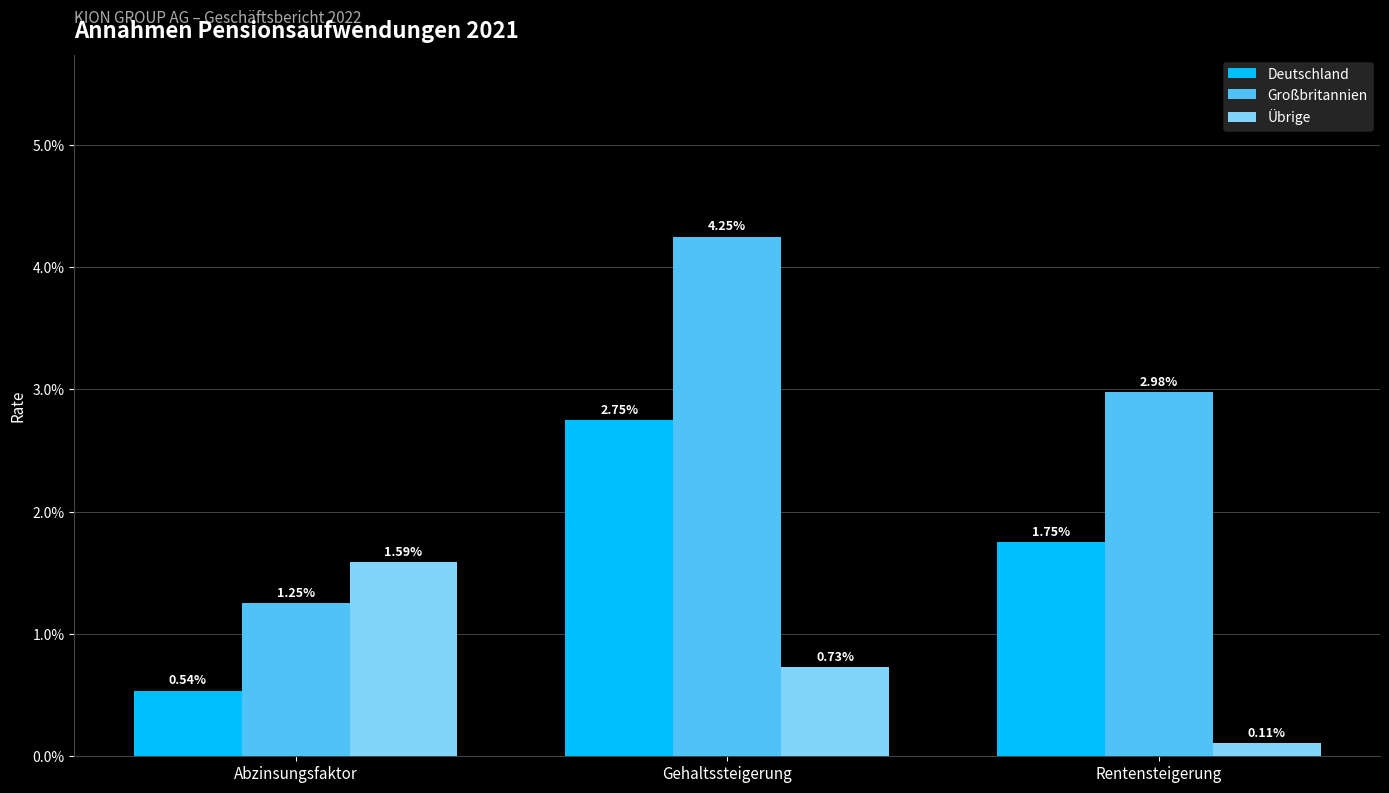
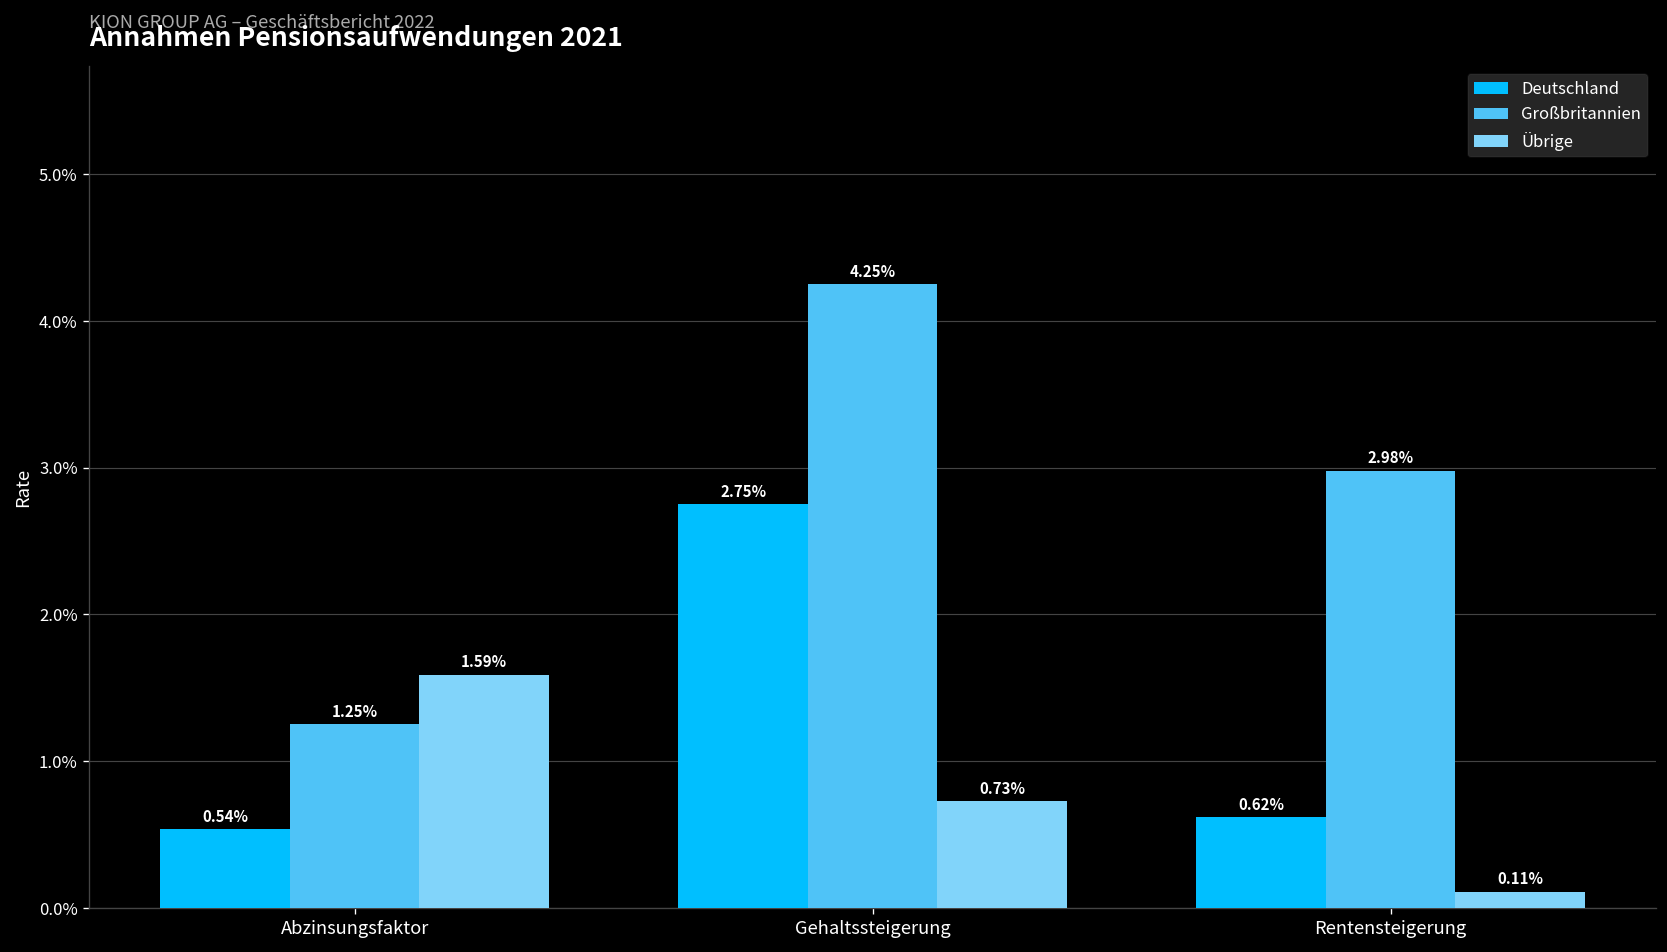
  {
    "Deutschland": {
      "Abzinsungsfaktor": "0.54%",
      "Gehaltssteigerung": "2.75%",
-     "Rentensteigerung": "1.75%"
+     "Rentensteigerung": "0.62%"
    }
  }
